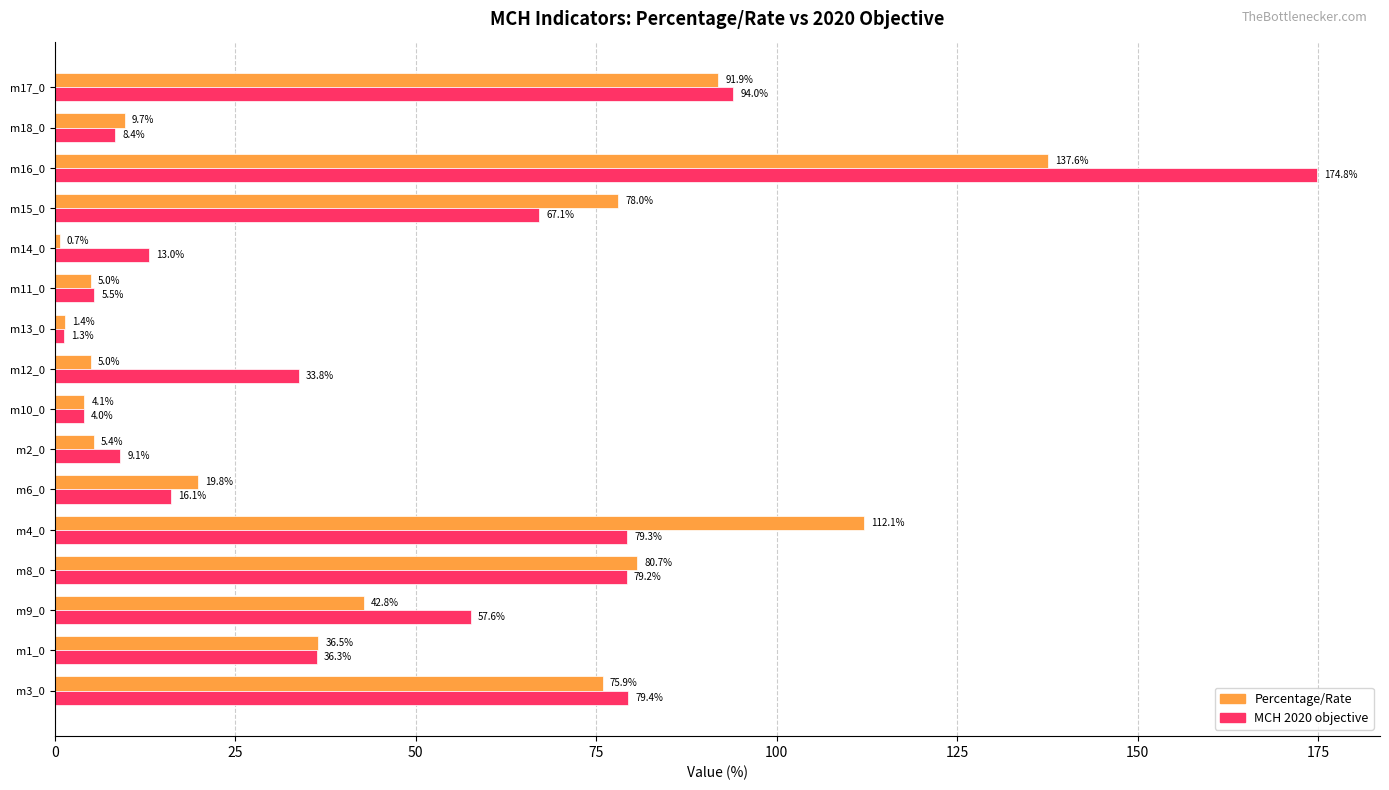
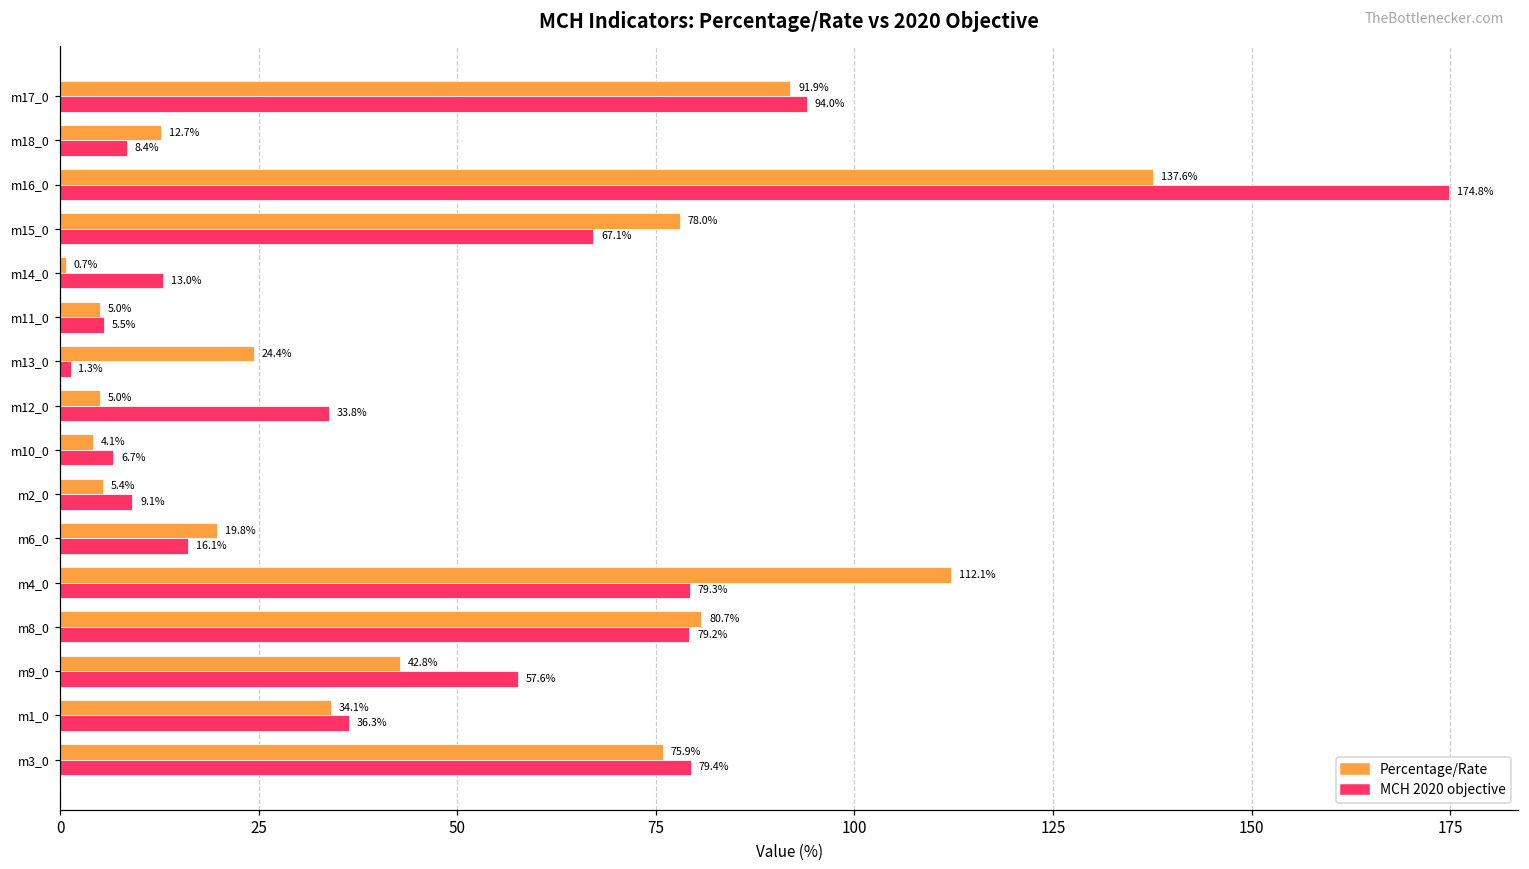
  {
    "Percentage/Rate": {
      "m17_0": "91.9%",
-     "m18_0": "9.7%",
+     "m18_0": "12.7%",
      "m16_0": "137.6%",
      "m15_0": "78.0%",
      "m14_0": "0.7%",
      "m11_0": "5.0%",
-     "m13_0": "1.4%",
+     "m13_0": "24.4%",
      "m12_0": "5.0%",
      "m10_0": "4.1%",
      "m2_0": "5.4%",
      "m6_0": "19.8%",
      "m4_0": "112.1%",
      "m8_0": "80.7%",
      "m9_0": "42.8%",
-     "m1_0": "36.5%",
+     "m1_0": "34.1%",
      "m3_0": "75.9%"
    },
    "MCH 2020 objective": {
      "m17_0": "94.0%",
      "m18_0": "8.4%",
      "m16_0": "174.8%",
      "m15_0": "67.1%",
      "m14_0": "13.0%",
      "m11_0": "5.5%",
      "m13_0": "1.3%",
      "m12_0": "33.8%",
-     "m10_0": "4.0%",
+     "m10_0": "6.7%",
      "m2_0": "9.1%",
      "m6_0": "16.1%",
      "m4_0": "79.3%",
      "m8_0": "79.2%",
      "m9_0": "57.6%",
      "m1_0": "36.3%",
      "m3_0": "79.4%"
    }
  }
